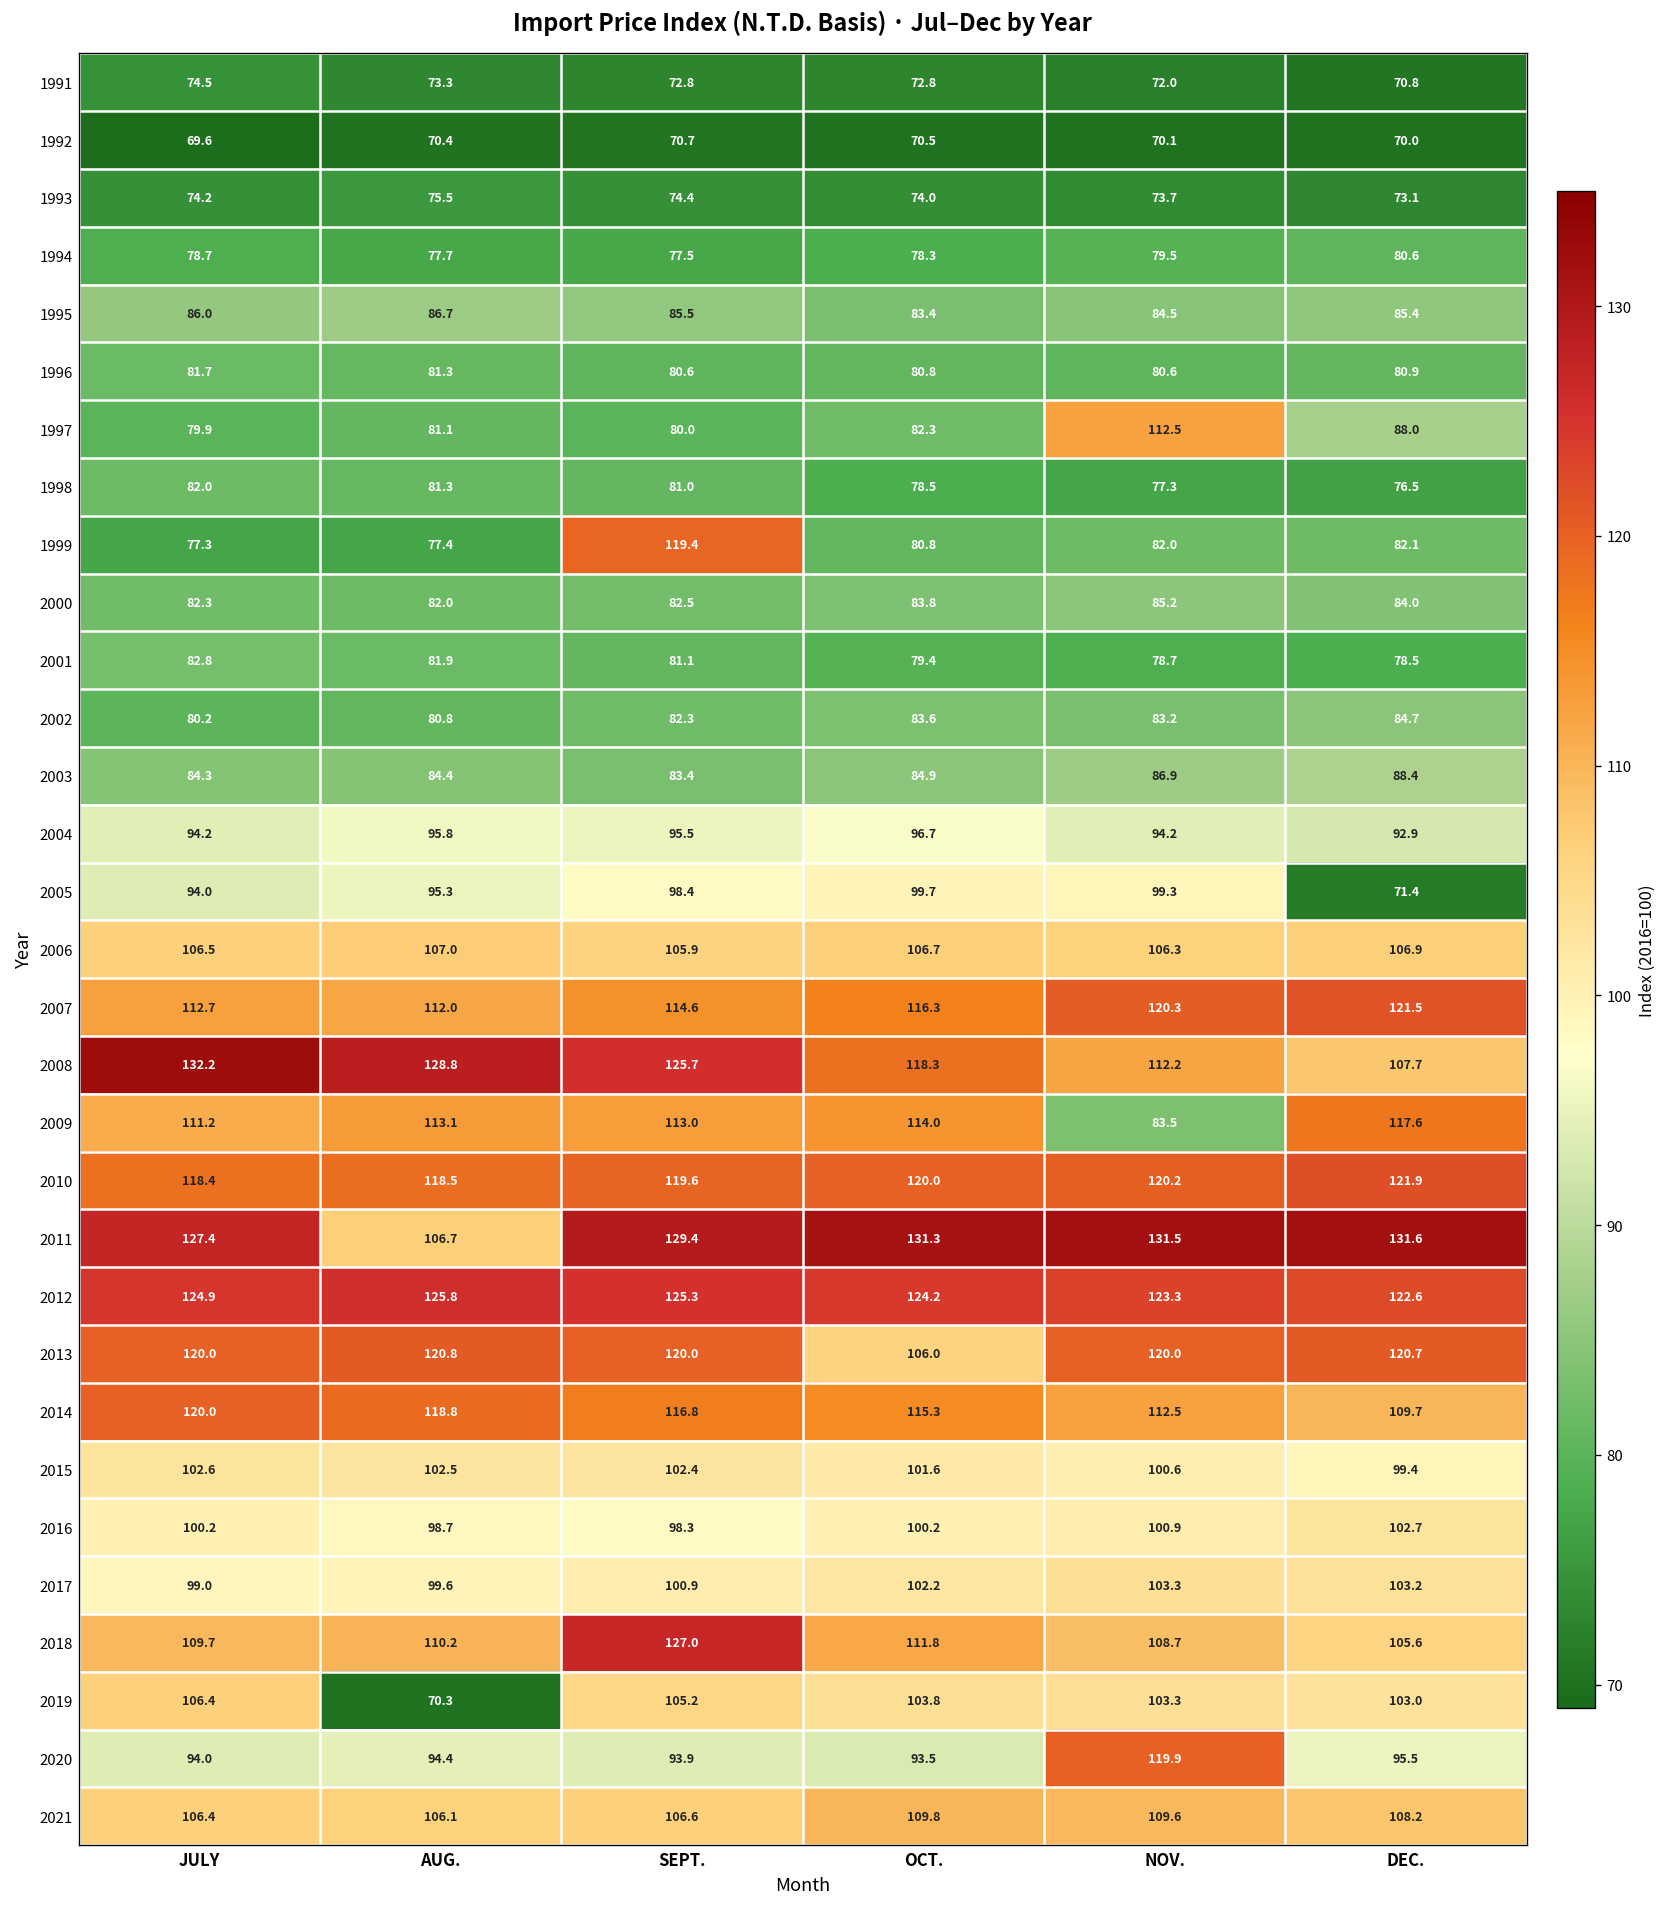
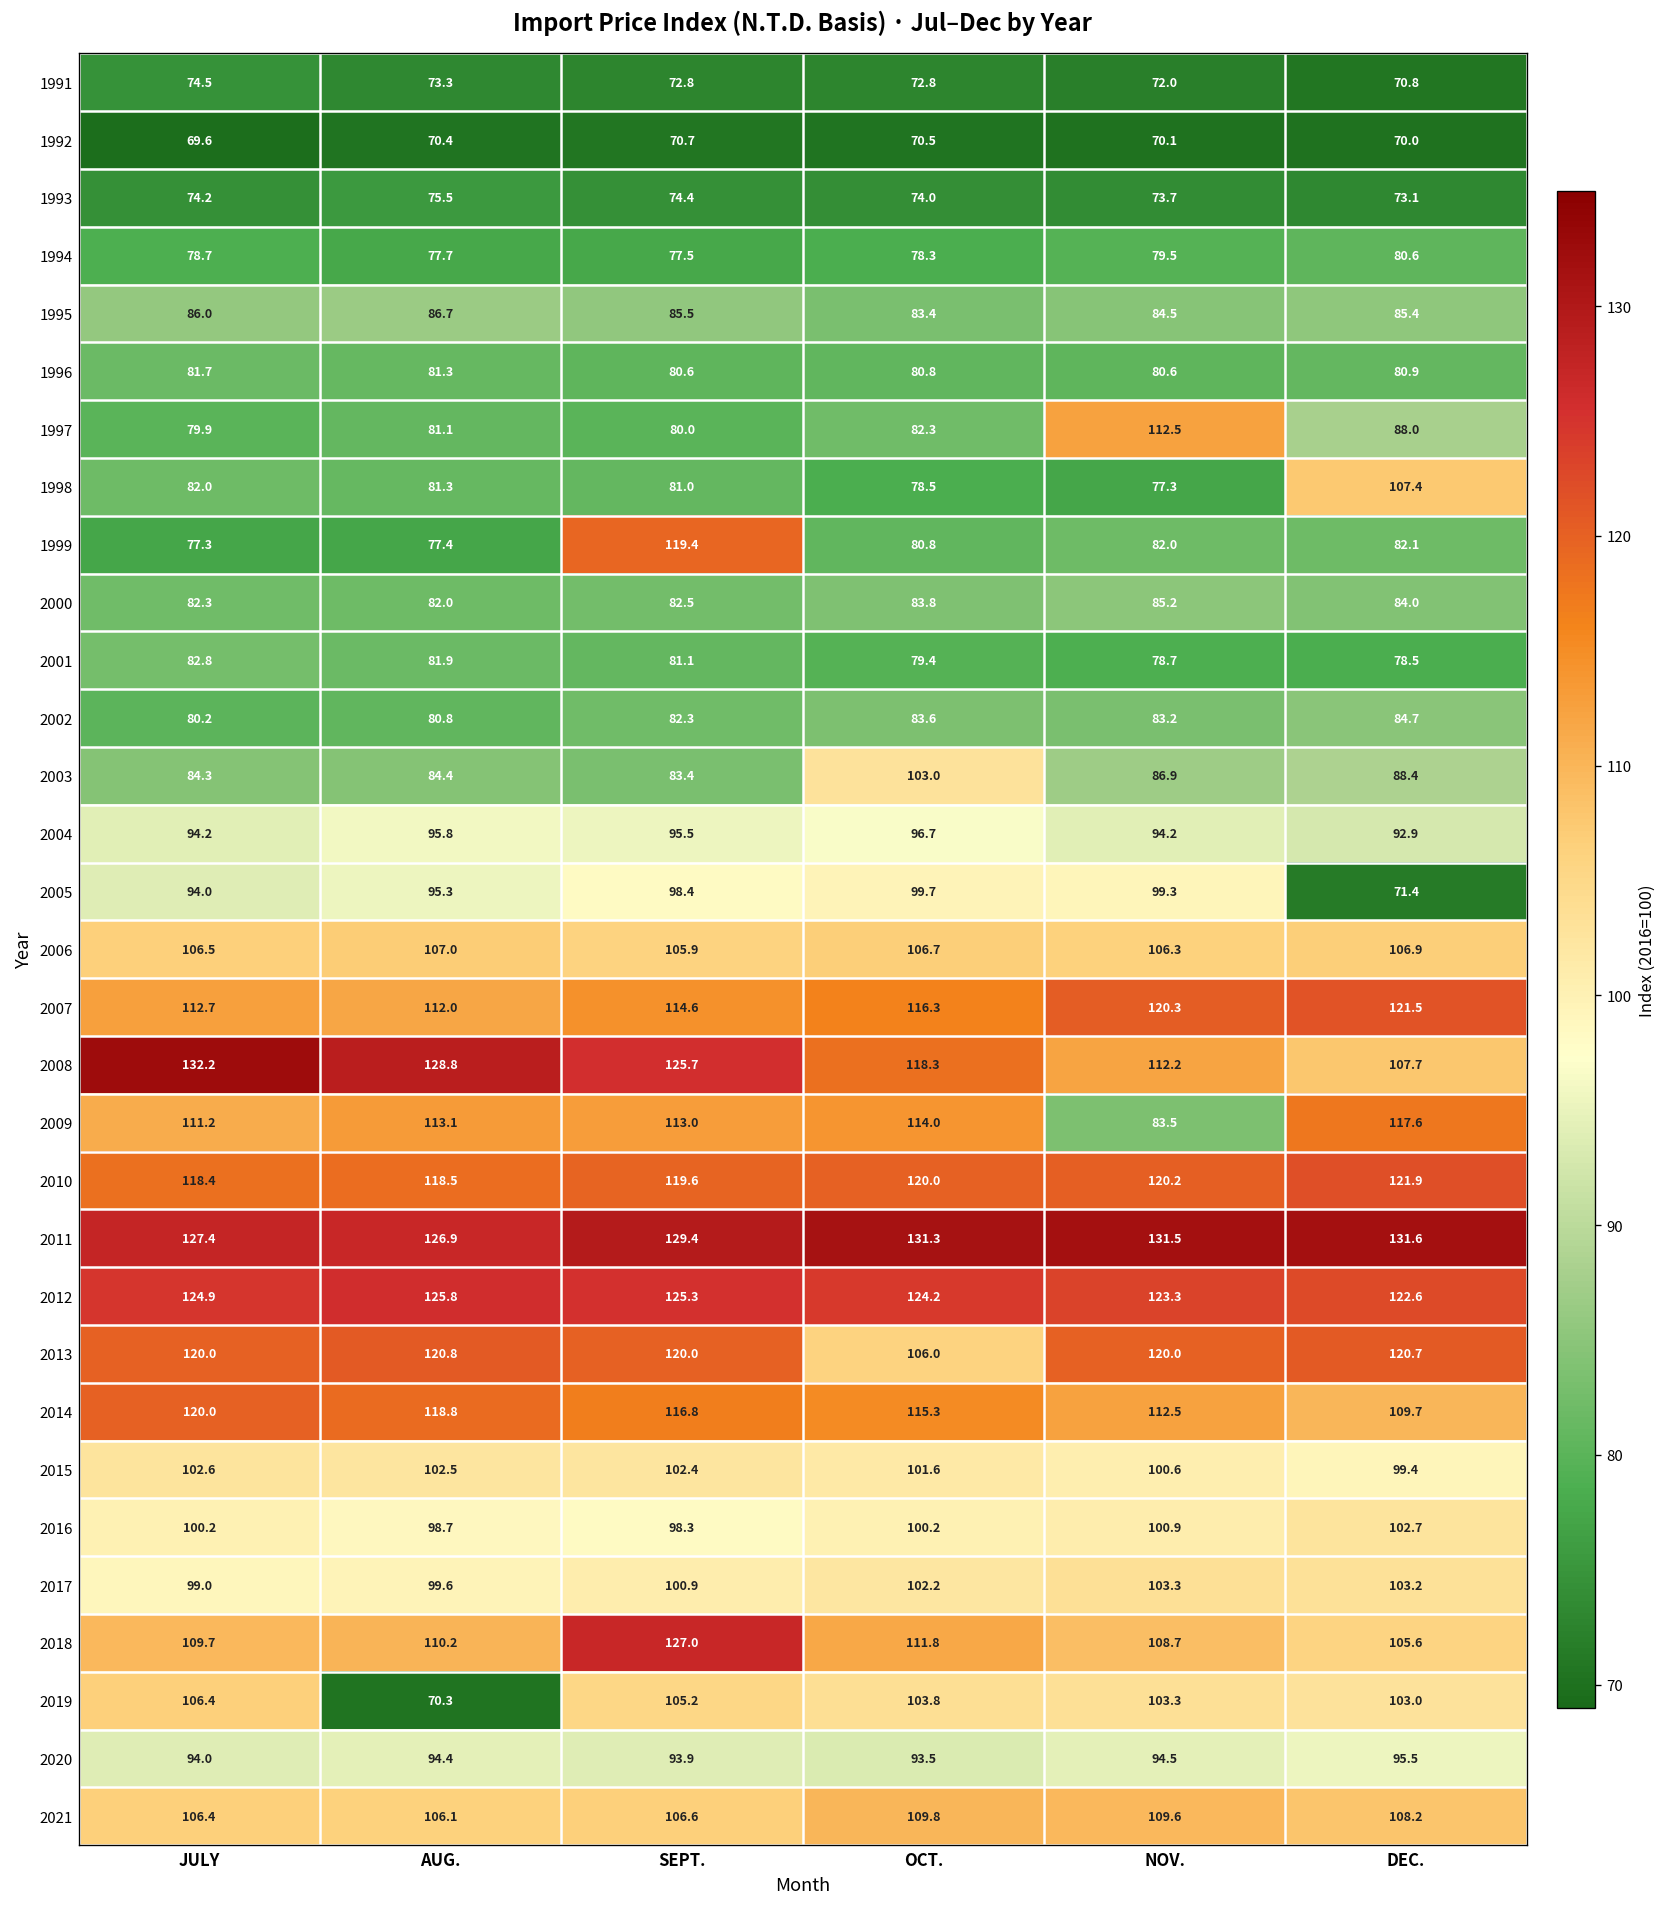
  {
    "1991": {
      "JULY": 74.5,
      "AUG.": 73.3,
      "SEPT.": 72.8,
      "OCT.": 72.8,
      "NOV.": 72.0,
      "DEC.": 70.8
    },
    "1992": {
      "JULY": 69.6,
      "AUG.": 70.4,
      "SEPT.": 70.7,
      "OCT.": 70.5,
      "NOV.": 70.1,
      "DEC.": 70.0
    },
    "1993": {
      "JULY": 74.2,
      "AUG.": 75.5,
      "SEPT.": 74.4,
      "OCT.": 74.0,
      "NOV.": 73.7,
      "DEC.": 73.1
    },
    "1994": {
      "JULY": 78.7,
      "AUG.": 77.7,
      "SEPT.": 77.5,
      "OCT.": 78.3,
      "NOV.": 79.5,
      "DEC.": 80.6
    },
    "1995": {
      "JULY": 86.0,
      "AUG.": 86.7,
      "SEPT.": 85.5,
      "OCT.": 83.4,
      "NOV.": 84.5,
      "DEC.": 85.4
    },
    "1996": {
      "JULY": 81.7,
      "AUG.": 81.3,
      "SEPT.": 80.6,
      "OCT.": 80.8,
      "NOV.": 80.6,
      "DEC.": 80.9
    },
    "1997": {
      "JULY": 79.9,
      "AUG.": 81.1,
      "SEPT.": 80.0,
      "OCT.": 82.3,
      "NOV.": 112.5,
      "DEC.": 88.0
    },
    "1998": {
      "JULY": 82.0,
      "AUG.": 81.3,
      "SEPT.": 81.0,
      "OCT.": 78.5,
      "NOV.": 77.3,
-     "DEC.": 76.5
+     "DEC.": 107.4
    },
    "1999": {
      "JULY": 77.3,
      "AUG.": 77.4,
      "SEPT.": 119.4,
      "OCT.": 80.8,
      "NOV.": 82.0,
      "DEC.": 82.1
    },
    "2000": {
      "JULY": 82.3,
      "AUG.": 82.0,
      "SEPT.": 82.5,
      "OCT.": 83.8,
      "NOV.": 85.2,
      "DEC.": 84.0
    },
    "2001": {
      "JULY": 82.8,
      "AUG.": 81.9,
      "SEPT.": 81.1,
      "OCT.": 79.4,
      "NOV.": 78.7,
      "DEC.": 78.5
    },
    "2002": {
      "JULY": 80.2,
      "AUG.": 80.8,
      "SEPT.": 82.3,
      "OCT.": 83.6,
      "NOV.": 83.2,
      "DEC.": 84.7
    },
    "2003": {
      "JULY": 84.3,
      "AUG.": 84.4,
      "SEPT.": 83.4,
-     "OCT.": 84.9,
+     "OCT.": 103.0,
      "NOV.": 86.9,
      "DEC.": 88.4
    },
    "2004": {
      "JULY": 94.2,
      "AUG.": 95.8,
      "SEPT.": 95.5,
      "OCT.": 96.7,
      "NOV.": 94.2,
      "DEC.": 92.9
    },
    "2005": {
      "JULY": 94.0,
      "AUG.": 95.3,
      "SEPT.": 98.4,
      "OCT.": 99.7,
      "NOV.": 99.3,
      "DEC.": 71.4
    },
    "2006": {
      "JULY": 106.5,
      "AUG.": 107.0,
      "SEPT.": 105.9,
      "OCT.": 106.7,
      "NOV.": 106.3,
      "DEC.": 106.9
    },
    "2007": {
      "JULY": 112.7,
      "AUG.": 112.0,
      "SEPT.": 114.6,
      "OCT.": 116.3,
      "NOV.": 120.3,
      "DEC.": 121.5
    },
    "2008": {
      "JULY": 132.2,
      "AUG.": 128.8,
      "SEPT.": 125.7,
      "OCT.": 118.3,
      "NOV.": 112.2,
      "DEC.": 107.7
    },
    "2009": {
      "JULY": 111.2,
      "AUG.": 113.1,
      "SEPT.": 113.0,
      "OCT.": 114.0,
      "NOV.": 83.5,
      "DEC.": 117.6
    },
    "2010": {
      "JULY": 118.4,
      "AUG.": 118.5,
      "SEPT.": 119.6,
      "OCT.": 120.0,
      "NOV.": 120.2,
      "DEC.": 121.9
    },
    "2011": {
      "JULY": 127.4,
-     "AUG.": 106.7,
+     "AUG.": 126.9,
      "SEPT.": 129.4,
      "OCT.": 131.3,
      "NOV.": 131.5,
      "DEC.": 131.6
    },
    "2012": {
      "JULY": 124.9,
      "AUG.": 125.8,
      "SEPT.": 125.3,
      "OCT.": 124.2,
      "NOV.": 123.3,
      "DEC.": 122.6
    },
    "2013": {
      "JULY": 120.0,
      "AUG.": 120.8,
      "SEPT.": 120.0,
      "OCT.": 106.0,
      "NOV.": 120.0,
      "DEC.": 120.7
    },
    "2014": {
      "JULY": 120.0,
      "AUG.": 118.8,
      "SEPT.": 116.8,
      "OCT.": 115.3,
      "NOV.": 112.5,
      "DEC.": 109.7
    },
    "2015": {
      "JULY": 102.6,
      "AUG.": 102.5,
      "SEPT.": 102.4,
      "OCT.": 101.6,
      "NOV.": 100.6,
      "DEC.": 99.4
    },
    "2016": {
      "JULY": 100.2,
      "AUG.": 98.7,
      "SEPT.": 98.3,
      "OCT.": 100.2,
      "NOV.": 100.9,
      "DEC.": 102.7
    },
    "2017": {
      "JULY": 99.0,
      "AUG.": 99.6,
      "SEPT.": 100.9,
      "OCT.": 102.2,
      "NOV.": 103.3,
      "DEC.": 103.2
    },
    "2018": {
      "JULY": 109.7,
      "AUG.": 110.2,
      "SEPT.": 127.0,
      "OCT.": 111.8,
      "NOV.": 108.7,
      "DEC.": 105.6
    },
    "2019": {
      "JULY": 106.4,
      "AUG.": 70.3,
      "SEPT.": 105.2,
      "OCT.": 103.8,
      "NOV.": 103.3,
      "DEC.": 103.0
    },
    "2020": {
      "JULY": 94.0,
      "AUG.": 94.4,
      "SEPT.": 93.9,
      "OCT.": 93.5,
-     "NOV.": 119.9,
+     "NOV.": 94.5,
      "DEC.": 95.5
    },
    "2021": {
      "JULY": 106.4,
      "AUG.": 106.1,
      "SEPT.": 106.6,
      "OCT.": 109.8,
      "NOV.": 109.6,
      "DEC.": 108.2
    }
  }
